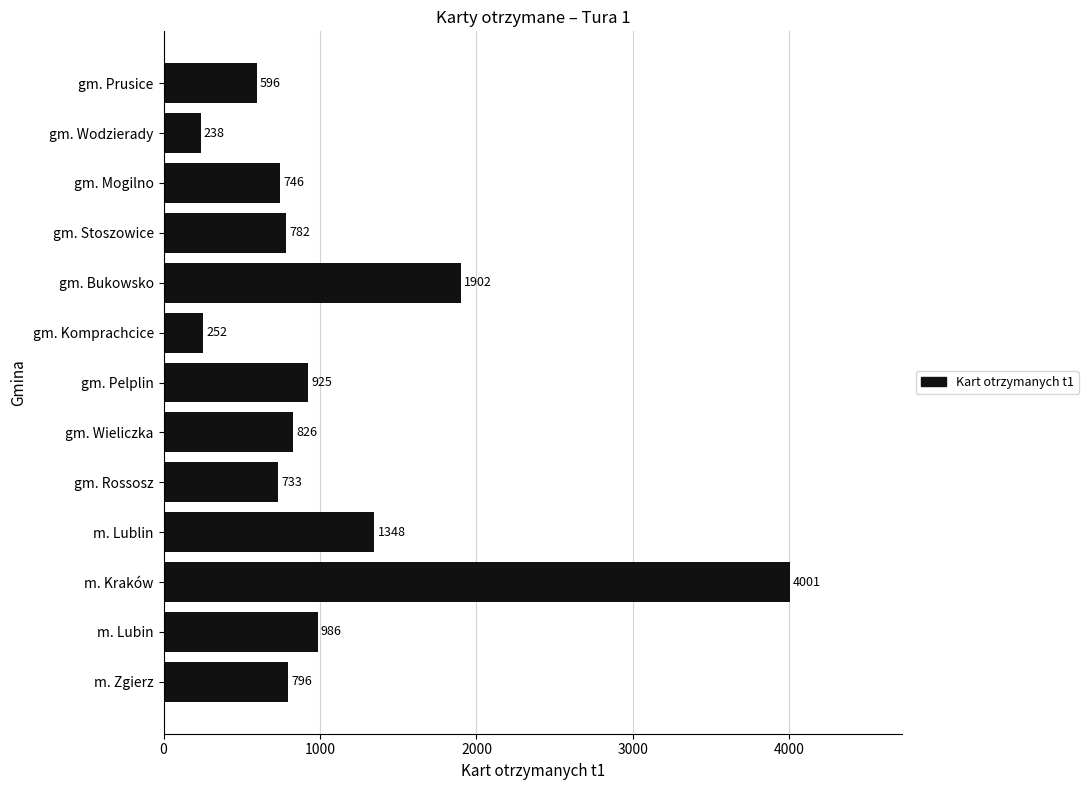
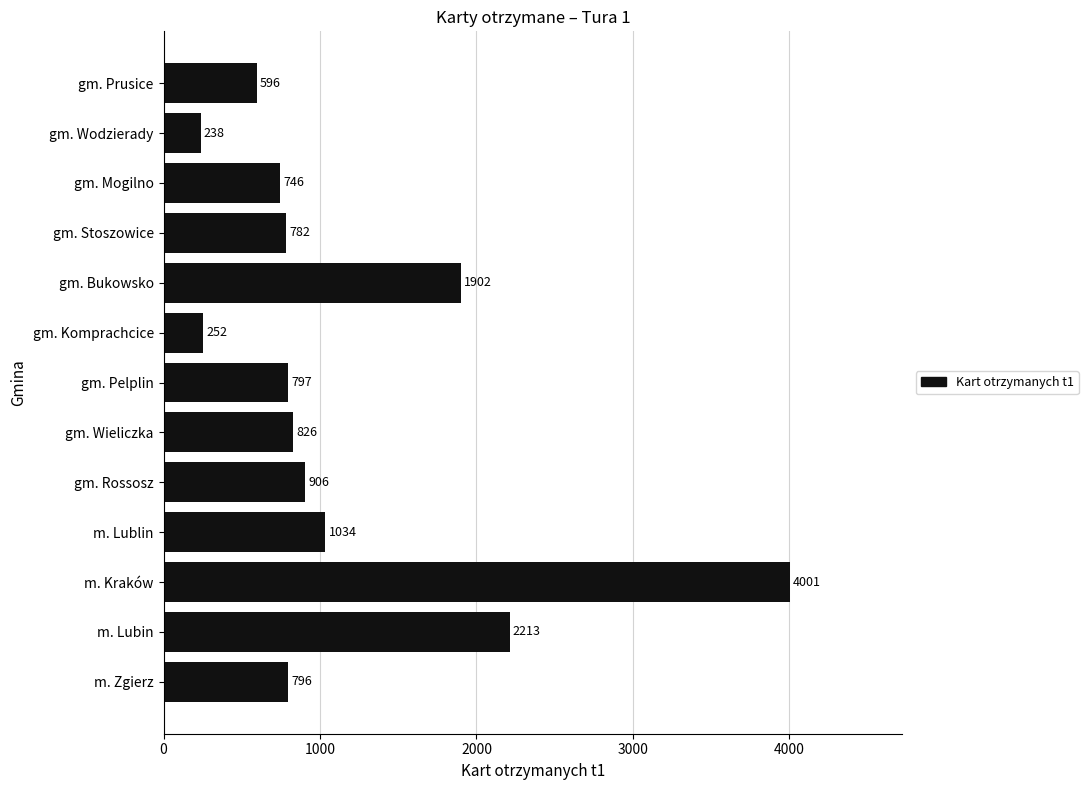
  {
    "gm. Prusice": 596,
    "gm. Wodzierady": 238,
    "gm. Mogilno": 746,
    "gm. Stoszowice": 782,
    "gm. Bukowsko": 1902,
    "gm. Komprachcice": 252,
-   "gm. Pelplin": 925,
+   "gm. Pelplin": 797,
    "gm. Wieliczka": 826,
-   "gm. Rossosz": 733,
-   "m. Lublin": 1348,
+   "gm. Rossosz": 906,
+   "m. Lublin": 1034,
    "m. Kraków": 4001,
-   "m. Lubin": 986,
+   "m. Lubin": 2213,
    "m. Zgierz": 796
  }
